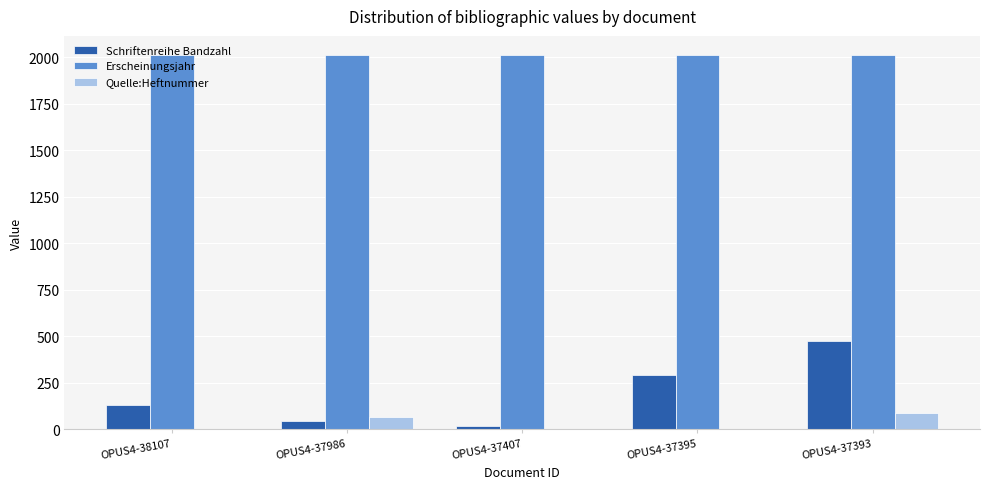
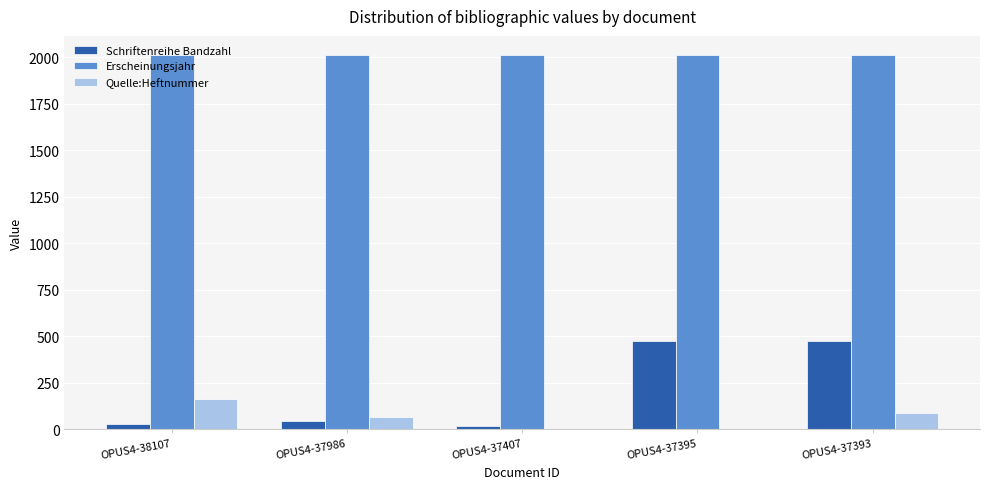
  {
    "Schriftenreihe Bandzahl": {
-     "OPUS4-38107": 130,
+     "OPUS4-38107": 30,
      "OPUS4-37986": 40,
      "OPUS4-37407": 20,
-     "OPUS4-37395": 290,
+     "OPUS4-37395": 470,
      "OPUS4-37393": 470
    },
    "Erscheinungsjahr": {
      "OPUS4-38107": 2010,
      "OPUS4-37986": 2010,
      "OPUS4-37407": 2010,
      "OPUS4-37395": 2010,
      "OPUS4-37393": 2010
    },
    "Quelle:Heftnummer": {
-     "OPUS4-38107": 0,
+     "OPUS4-38107": 160,
      "OPUS4-37986": 60,
      "OPUS4-37407": 0,
      "OPUS4-37393": 90
    }
  }
